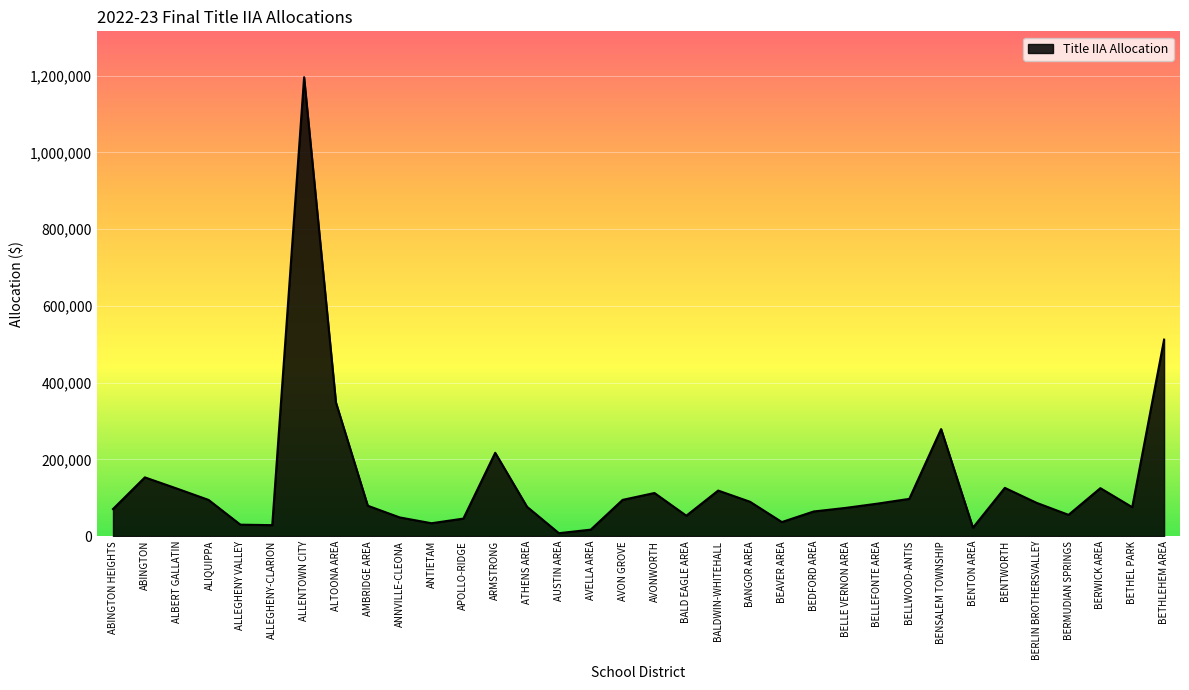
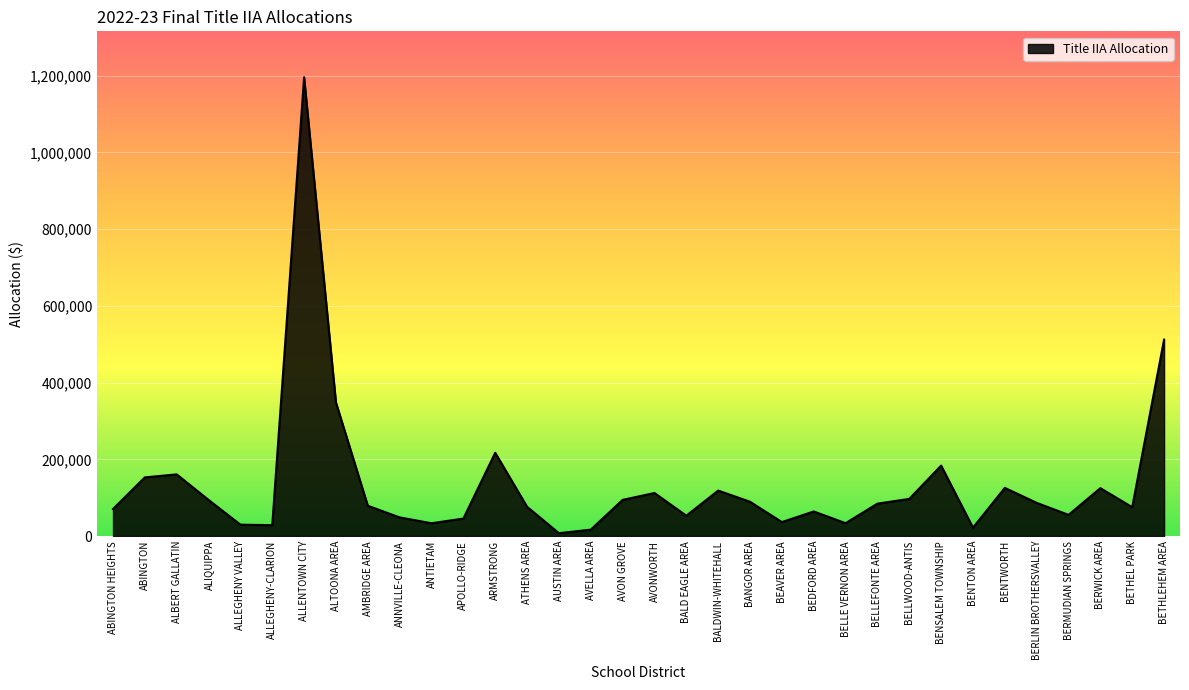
  {
    "ABINGTON HEIGHTS": "70,000",
    "ABINGTON": "150,000",
-   "ALBERT GALLATIN": "120,000",
+   "ALBERT GALLATIN": "160,000",
    "ALIQUIPPA": "90,000",
    "ALLEGHENY VALLEY": "30,000",
    "ALLEGHENY-CLARION": "30,000",
    "ALLENTOWN CITY": "1,200,000",
    "ALTOONA AREA": "350,000",
    "AMBRIDGE AREA": "80,000",
    "ANNVILLE-CLEONA": "50,000",
    "ANTIETAM": "30,000",
    "APOLLO-RIDGE": "50,000",
    "ARMSTRONG": "220,000",
    "ATHENS AREA": "80,000",
    "AUSTIN AREA": "10,000",
    "AVELLA AREA": "20,000",
    "AVON GROVE": "90,000",
    "AVONWORTH": "110,000",
    "BALD EAGLE AREA": "50,000",
    "BALDWIN-WHITEHALL": "120,000",
    "BANGOR AREA": "90,000",
    "BEAVER AREA": "40,000",
    "BEDFORD AREA": "60,000",
-   "BELLE VERNON AREA": "70,000",
+   "BELLE VERNON AREA": "30,000",
    "BELLEFONTE AREA": "80,000",
    "BELLWOOD-ANTIS": "100,000",
-   "BENSALEM TOWNSHIP": "280,000",
+   "BENSALEM TOWNSHIP": "180,000",
    "BENTON AREA": "20,000",
    "BENTWORTH": "130,000",
    "BERLIN BROTHERSVALLEY": "90,000",
    "BERMUDIAN SPRINGS": "60,000",
    "BERWICK AREA": "120,000",
    "BETHEL PARK": "80,000",
    "BETHLEHEM AREA": "510,000"
  }
